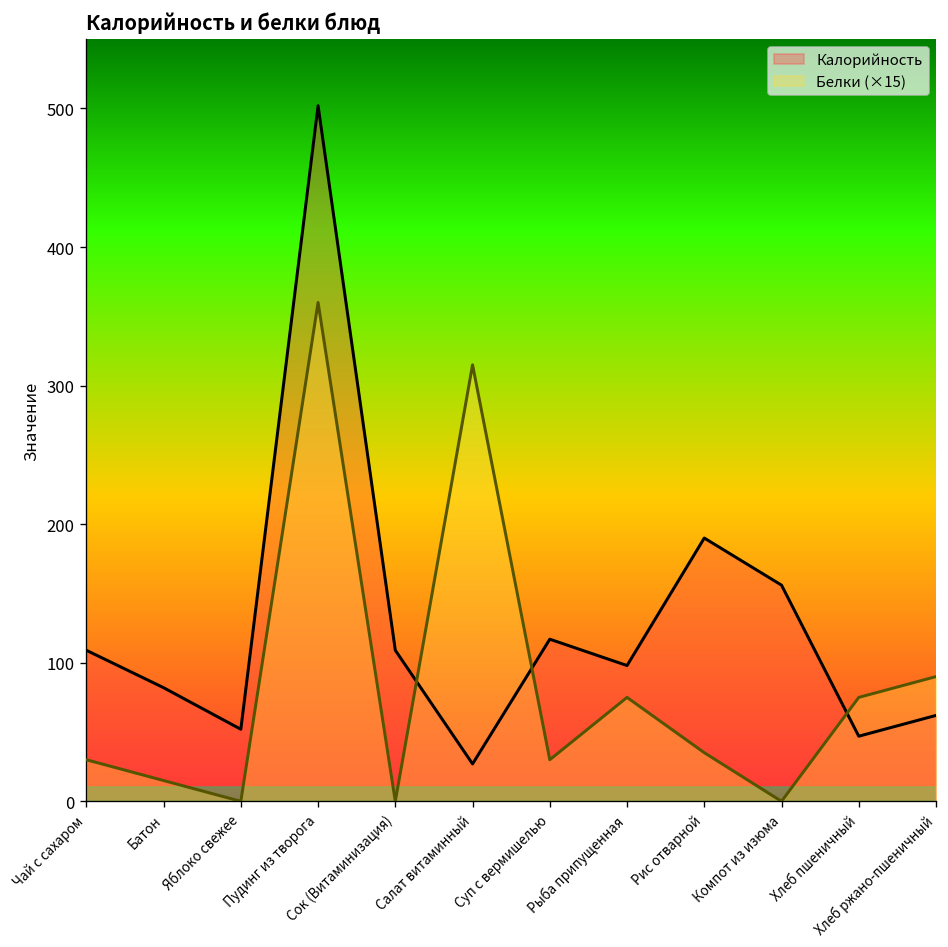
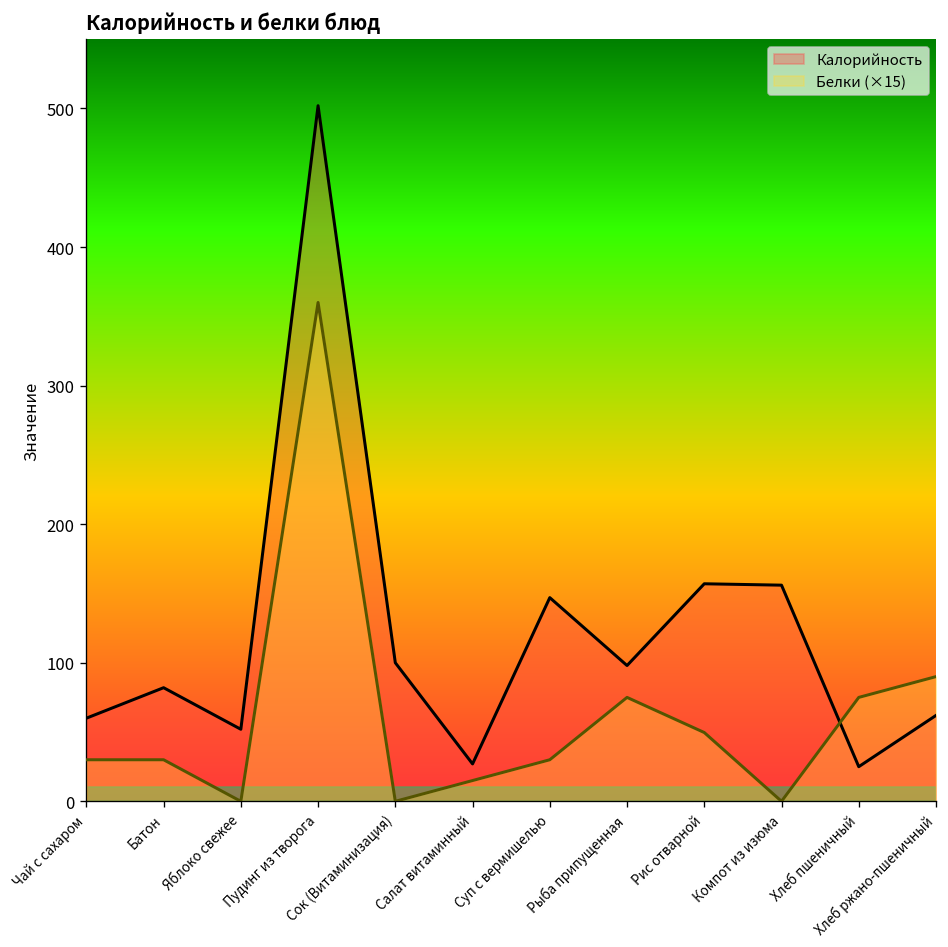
  {
    "Калорийность": {
-     "Чай с сахаром": 109,
+     "Чай с сахаром": 60,
      "Батон": 82,
      "Яблоко свежее": 52,
      "Пудинг из творога": 502,
-     "Сок (Витаминизация)": 109,
+     "Сок (Витаминизация)": 100,
      "Салат витаминный": 27,
-     "Суп с вермишелью": 117,
+     "Суп с вермишелью": 147,
      "Рыба припущенная": 98,
-     "Рис отварной": 190,
+     "Рис отварной": 157,
      "Компот из изюма": 156,
-     "Хлеб пшеничный": 47,
+     "Хлеб пшеничный": 25,
      "Хлеб ржано-пшеничный": 62
    },
    "Белки (×15)": {
      "Чай с сахаром": 30,
-     "Батон": 15,
+     "Батон": 30,
      "Пудинг из творога": 360,
-     "Салат витаминный": 315,
+     "Салат витаминный": 15,
      "Суп с вермишелью": 30,
      "Рыба припущенная": 75,
-     "Рис отварной": 35,
+     "Рис отварной": 50,
      "Хлеб пшеничный": 75,
      "Хлеб ржано-пшеничный": 90
    }
  }
